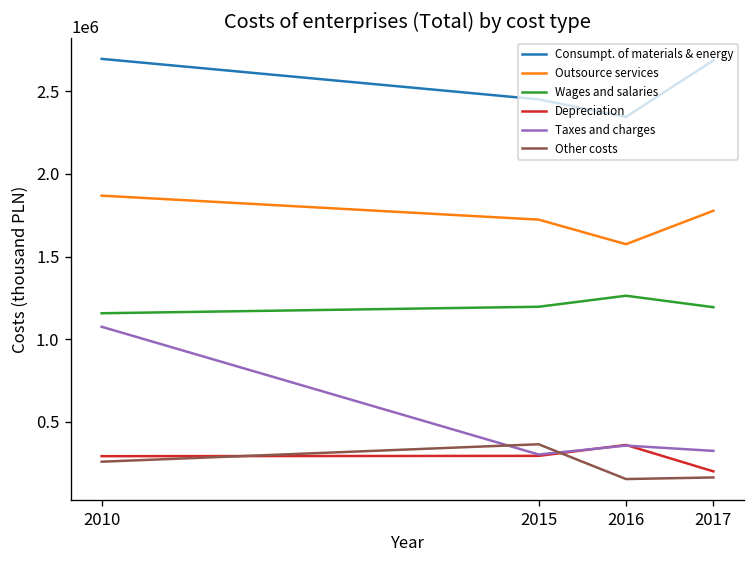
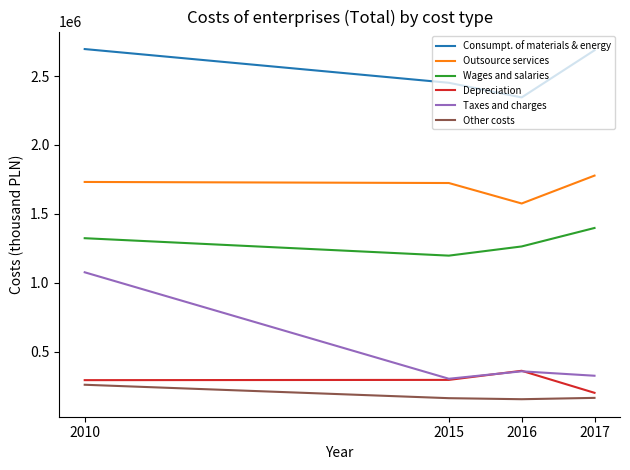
  {
    "Consumpt. of materials & energy": {
      "2010": 2700000
    },
    "Outsource services": {
-     "2010": 1870000,
+     "2010": 1730000,
      "2015": 1720000,
      "2016": 1570000,
      "2017": 1780000
    },
    "Wages and salaries": {
-     "2010": 1160000,
+     "2010": 1320000,
      "2015": 1200000,
      "2016": 1260000,
-     "2017": 1190000
+     "2017": 1400000
    },
    "Depreciation": {
      "2010": 290000,
      "2017": 200000
    },
    "Taxes and charges": {
      "2010": 1080000,
      "2017": 320000
    },
    "Other costs": {
      "2010": 260000,
-     "2015": 360000,
+     "2015": 160000,
      "2016": 150000,
      "2017": 160000
    }
  }
